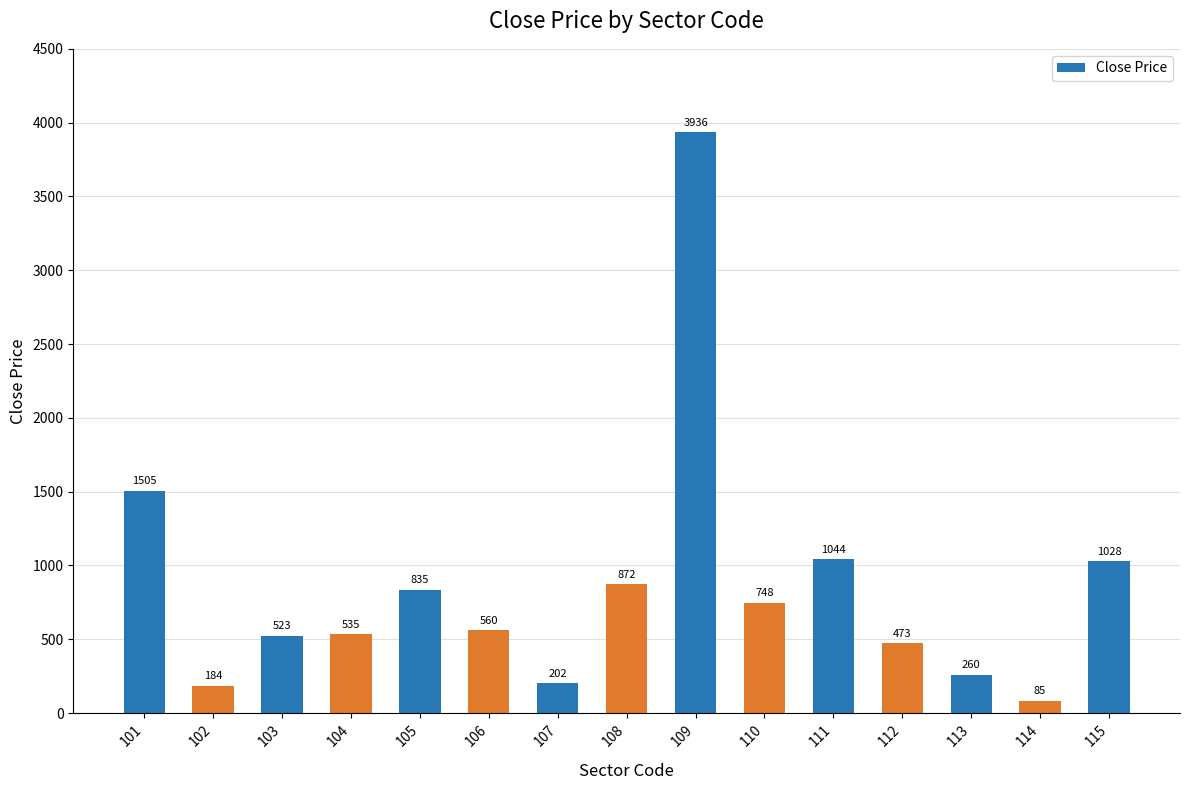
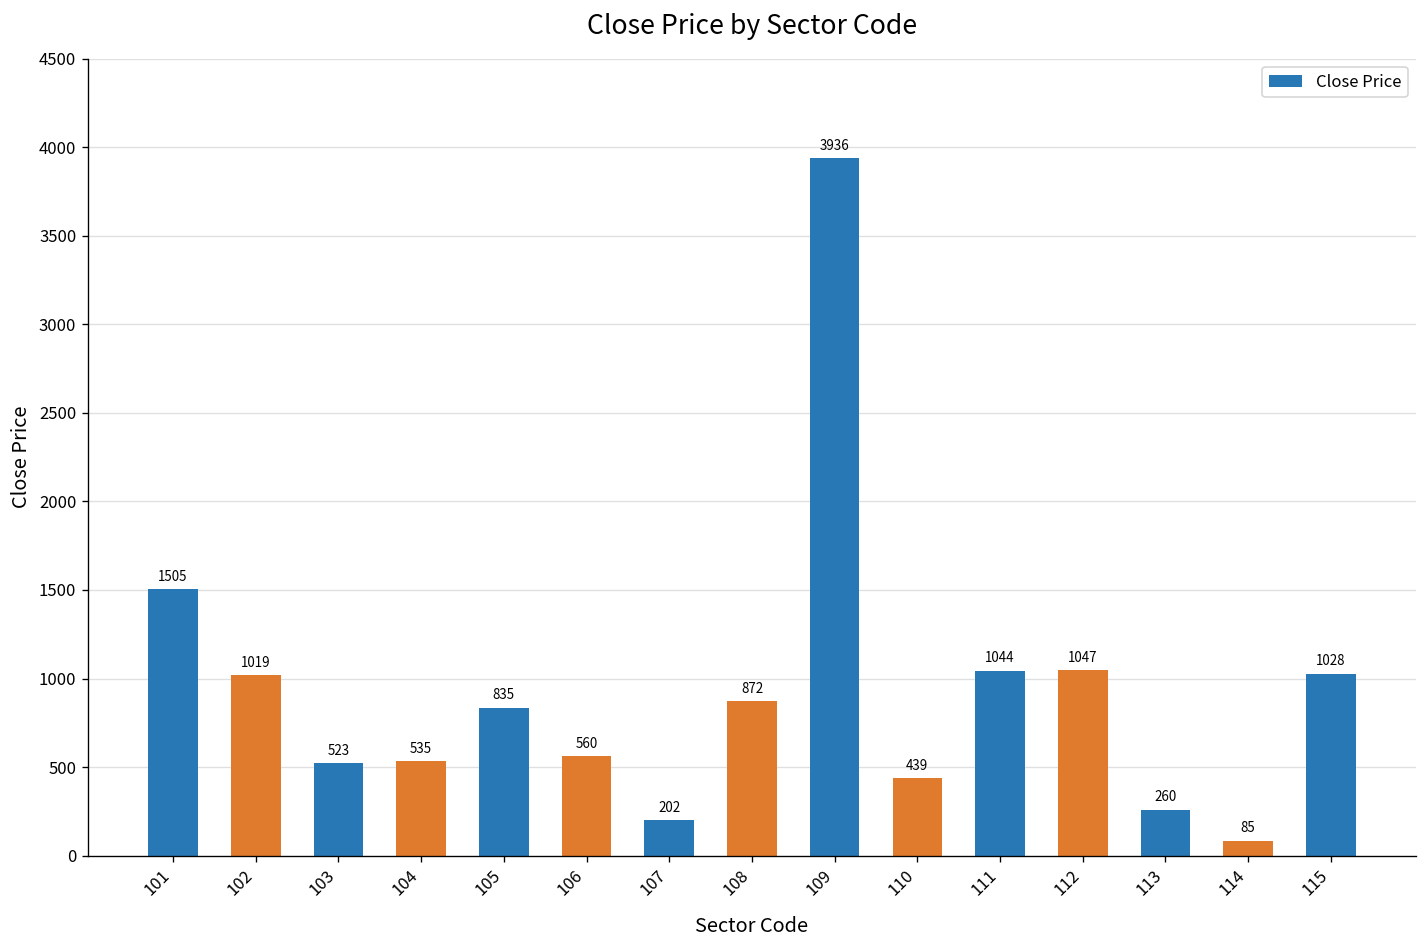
  {
    "101": 1505,
-   "102": 184,
+   "102": 1019,
    "103": 523,
    "104": 535,
    "105": 835,
    "106": 560,
    "107": 202,
    "108": 872,
    "109": 3936,
-   "110": 748,
+   "110": 439,
    "111": 1044,
-   "112": 473,
+   "112": 1047,
    "113": 260,
    "114": 85,
    "115": 1028
  }
